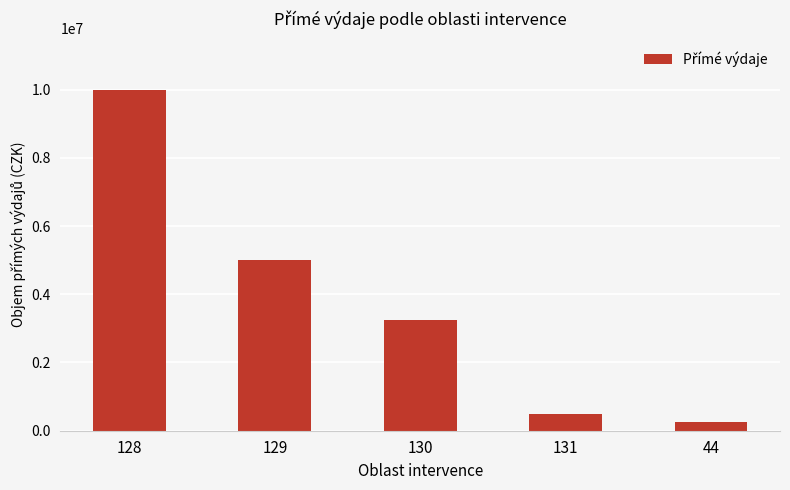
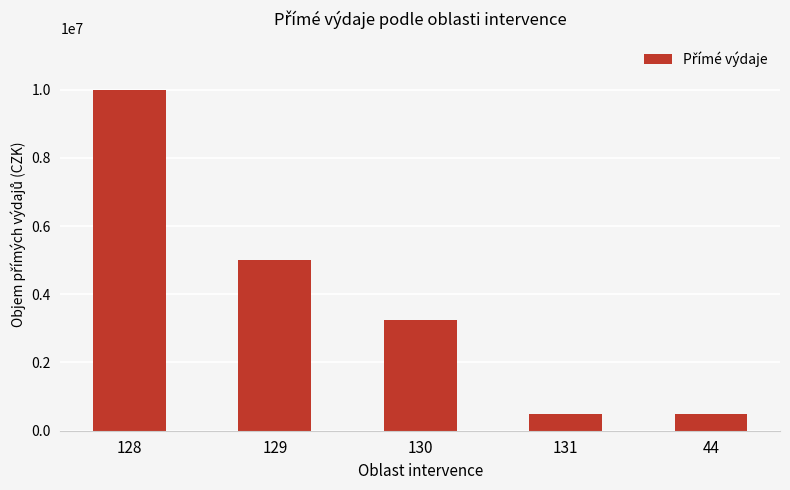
  {
    "128": 10000000,
    "129": 5000000,
    "130": 3300000,
    "131": 500000,
-   "44": 200000
+   "44": 500000
  }
